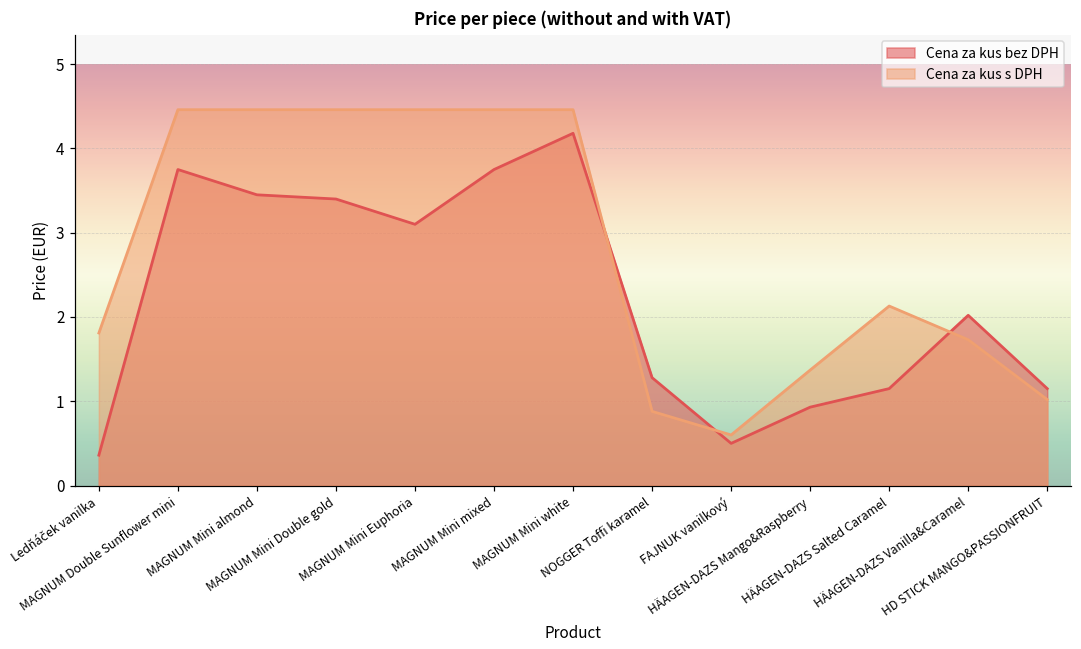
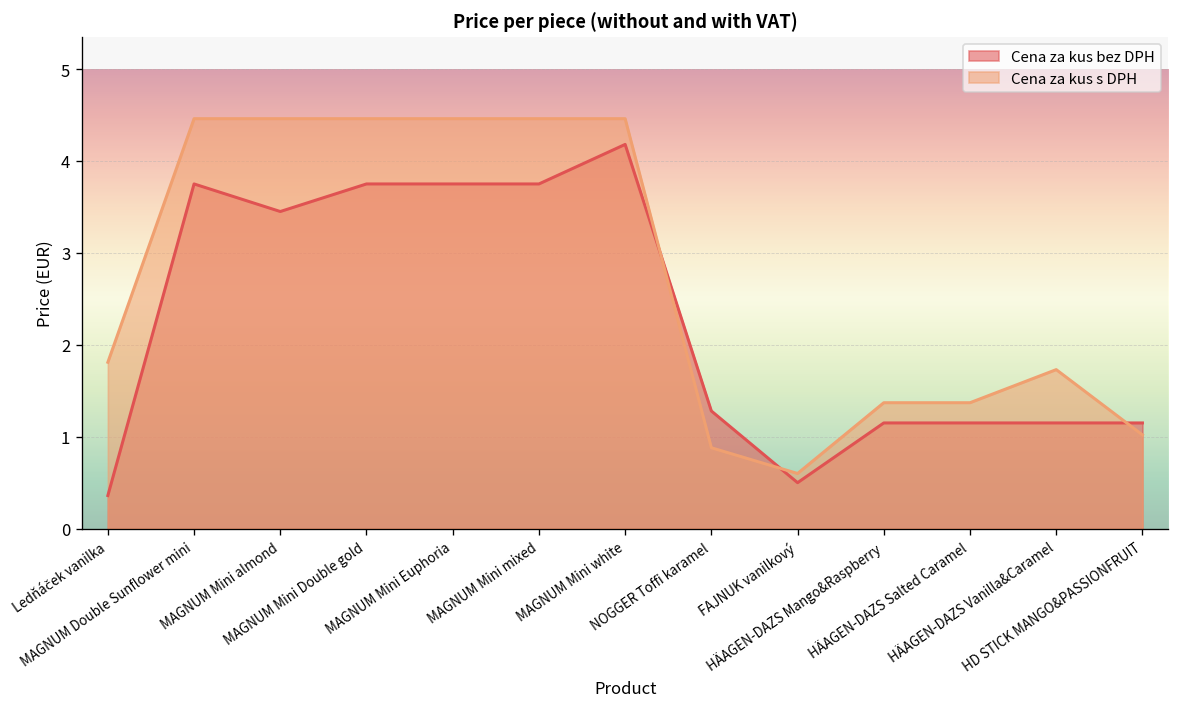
  {
    "Cena za kus bez DPH": {
      "Ledňáček vanilka": 0.4,
      "MAGNUM Double Sunflower mini": 3.8,
      "MAGNUM Mini almond": 3.5,
-     "MAGNUM Mini Double gold": 3.4,
-     "MAGNUM Mini Euphoria": 3.1,
+     "MAGNUM Mini Double gold": 3.8,
+     "MAGNUM Mini Euphoria": 3.8,
      "MAGNUM Mini mixed": 3.8,
      "MAGNUM Mini white": 4.2,
      "NOGGER Toffi karamel": 1.3,
      "FAJNUK vanilkový": 0.5,
-     "HÄAGEN-DAZS Mango&Raspberry": 0.9,
+     "HÄAGEN-DAZS Mango&Raspberry": 1.2,
      "HÄAGEN-DAZS Salted Caramel": 1.2,
-     "HÄAGEN-DAZS Vanilla&Caramel": 2.0,
+     "HÄAGEN-DAZS Vanilla&Caramel": 1.2,
      "HD STICK MANGO&PASSIONFRUIT": 1.2
    },
    "Cena za kus s DPH": {
      "Ledňáček vanilka": 1.8,
      "MAGNUM Double Sunflower mini": 4.5,
      "MAGNUM Mini almond": 4.5,
      "MAGNUM Mini Double gold": 4.5,
      "MAGNUM Mini Euphoria": 4.5,
      "MAGNUM Mini mixed": 4.5,
      "MAGNUM Mini white": 4.5,
      "NOGGER Toffi karamel": 0.9,
      "FAJNUK vanilkový": 0.6,
      "HÄAGEN-DAZS Mango&Raspberry": 1.4,
-     "HÄAGEN-DAZS Salted Caramel": 2.1,
+     "HÄAGEN-DAZS Salted Caramel": 1.4,
      "HÄAGEN-DAZS Vanilla&Caramel": 1.7,
      "HD STICK MANGO&PASSIONFRUIT": 1.0
    }
  }
